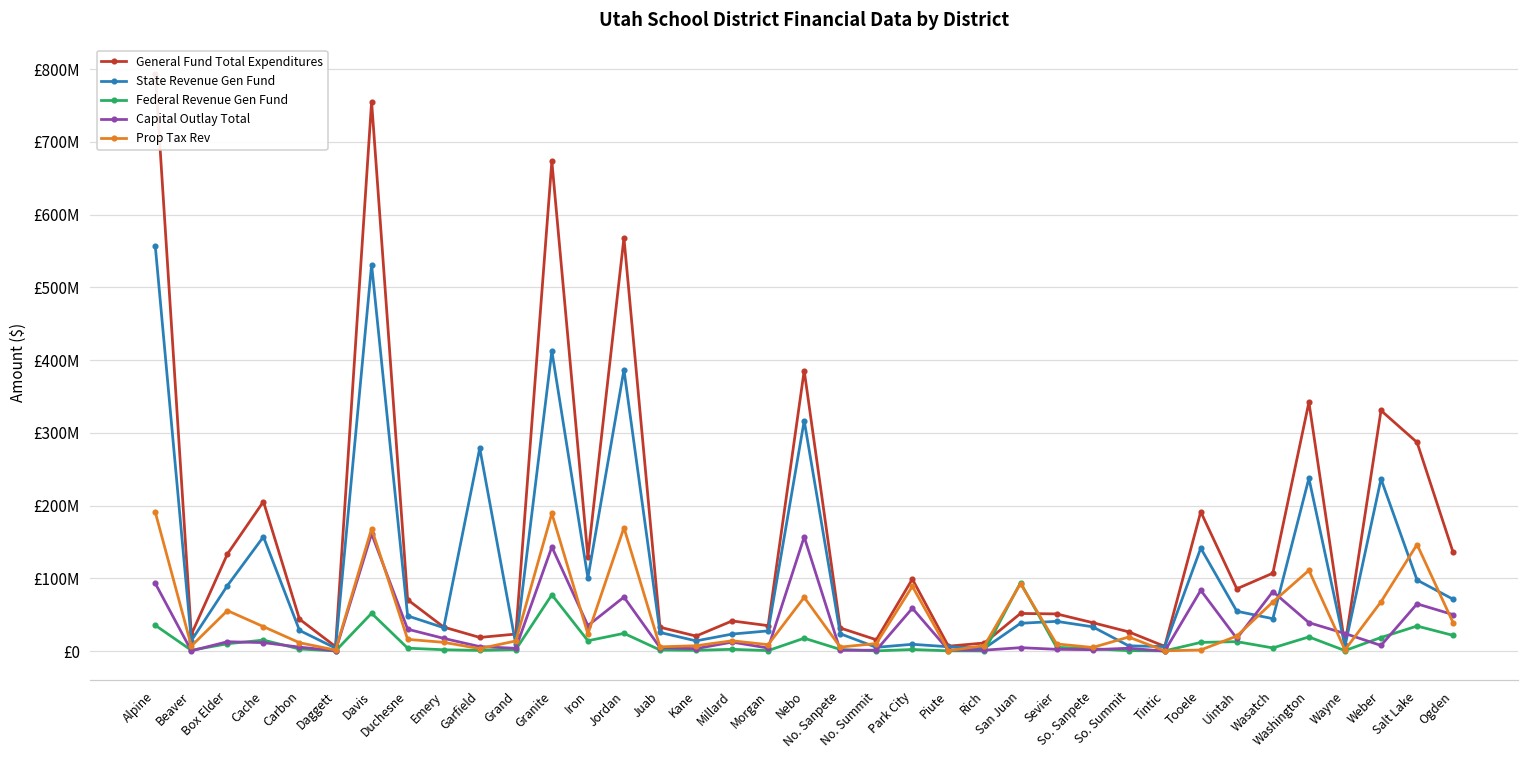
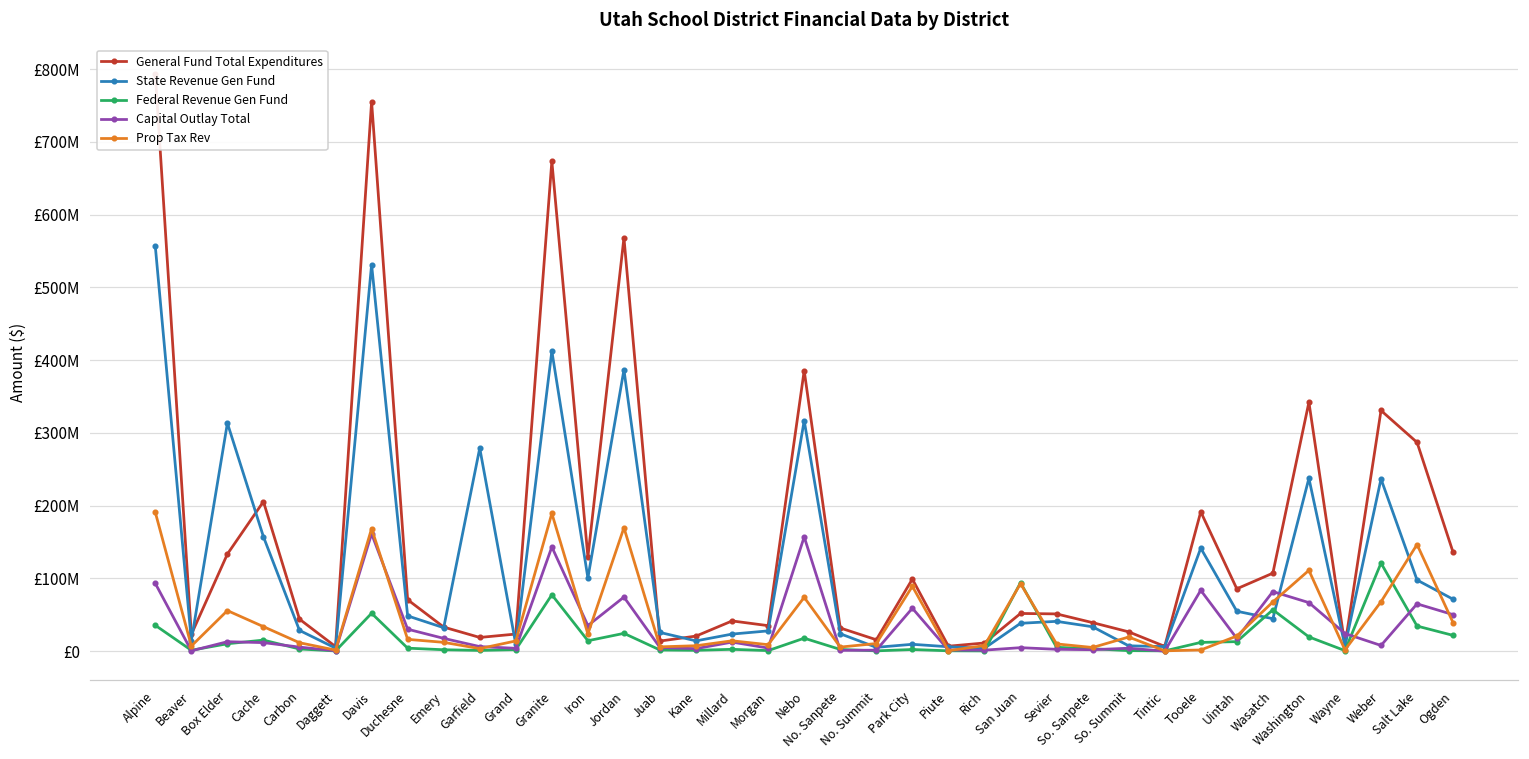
  {
    "General Fund Total Expenditures": {
      "Beaver": "£20000000",
      "Box Elder": "£130000000",
      "Cache": "£210000000",
      "Carbon": "£40000000",
      "Davis": "£760000000",
      "Duchesne": "£70000000",
      "Garfield": "£20000000",
      "Grand": "£20000000",
      "Granite": "£670000000",
      "Iron": "£130000000",
      "Jordan": "£570000000",
-     "Juab": "£30000000",
+     "Juab": "£10000000",
      "Kane": "£20000000",
      "Millard": "£40000000",
      "Morgan": "£40000000",
      "Nebo": "£390000000",
      "No. Sanpete": "£30000000",
      "No. Summit": "£20000000",
      "Park City": "£100000000",
      "San Juan": "£50000000",
      "Sevier": "£50000000",
      "So. Sanpete": "£40000000",
      "So. Summit": "£30000000",
      "Tooele": "£190000000",
      "Uintah": "£90000000",
      "Wasatch": "£110000000",
      "Washington": "£340000000",
      "Weber": "£330000000",
      "Salt Lake": "£290000000",
      "Ogden": "£140000000"
    },
    "State Revenue Gen Fund": {
      "Alpine": "£560000000",
      "Beaver": "£10000000",
-     "Box Elder": "£90000000",
+     "Box Elder": "£310000000",
      "Cache": "£160000000",
      "Carbon": "£30000000",
      "Davis": "£530000000",
      "Duchesne": "£50000000",
      "Garfield": "£280000000",
      "Grand": "£10000000",
      "Granite": "£410000000",
      "Iron": "£100000000",
      "Jordan": "£390000000",
      "Juab": "£30000000",
      "Kane": "£10000000",
      "Millard": "£20000000",
      "Morgan": "£30000000",
      "Nebo": "£320000000",
      "No. Sanpete": "£20000000",
      "No. Summit": "£10000000",
      "Park City": "£10000000",
      "San Juan": "£40000000",
      "Sevier": "£40000000",
      "So. Sanpete": "£30000000",
      "Tooele": "£140000000",
      "Uintah": "£50000000",
      "Wasatch": "£40000000",
      "Washington": "£240000000",
      "Weber": "£240000000",
      "Salt Lake": "£100000000",
      "Ogden": "£70000000"
    },
    "Federal Revenue Gen Fund": {
      "Alpine": "£40000000",
      "Davis": "£50000000",
      "Duchesne": "£0",
      "Emery": "£0",
      "Granite": "£80000000",
      "Iron": "£10000000",
      "Jordan": "£20000000",
      "Millard": "£0",
      "Nebo": "£20000000",
      "Park City": "£0",
      "Tooele": "£10000000",
      "Uintah": "£10000000",
-     "Wasatch": "£0",
+     "Wasatch": "£60000000",
      "Washington": "£20000000",
-     "Weber": "£20000000",
+     "Weber": "£120000000",
      "Salt Lake": "£30000000",
      "Ogden": "£20000000"
    },
    "Capital Outlay Total": {
      "Alpine": "£90000000",
      "Davis": "£160000000",
      "Duchesne": "£30000000",
      "Emery": "£20000000",
      "Granite": "£140000000",
      "Iron": "£40000000",
      "Jordan": "£70000000",
      "Nebo": "£160000000",
      "Park City": "£60000000",
      "San Juan": "£0",
      "Tooele": "£80000000",
      "Wasatch": "£80000000",
-     "Washington": "£40000000",
+     "Washington": "£70000000",
      "Wayne": "£20000000",
      "Weber": "£10000000",
      "Salt Lake": "£70000000",
      "Ogden": "£50000000"
    },
    "Prop Tax Rev": {
      "Alpine": "£190000000",
      "Beaver": "£10000000",
      "Box Elder": "£60000000",
      "Cache": "£30000000",
      "Carbon": "£10000000",
      "Davis": "£170000000",
      "Duchesne": "£20000000",
      "Emery": "£10000000",
      "Grand": "£10000000",
      "Granite": "£190000000",
      "Iron": "£20000000",
      "Jordan": "£170000000",
      "Kane": "£10000000",
      "Morgan": "£10000000",
      "Nebo": "£70000000",
      "No. Summit": "£10000000",
      "Park City": "£90000000",
      "Sevier": "£10000000",
      "So. Summit": "£20000000",
      "Tooele": "£0",
      "Wasatch": "£70000000",
      "Washington": "£110000000",
      "Weber": "£70000000",
      "Salt Lake": "£150000000",
      "Ogden": "£40000000"
    }
  }
